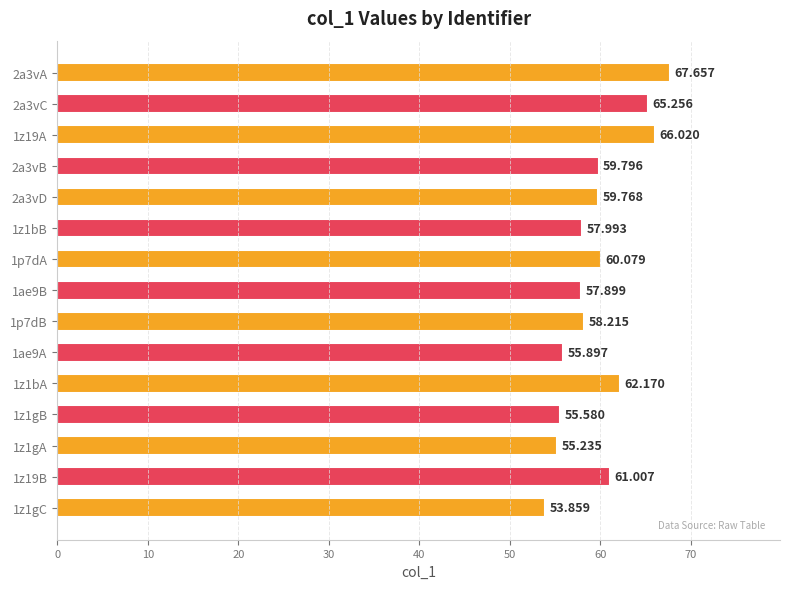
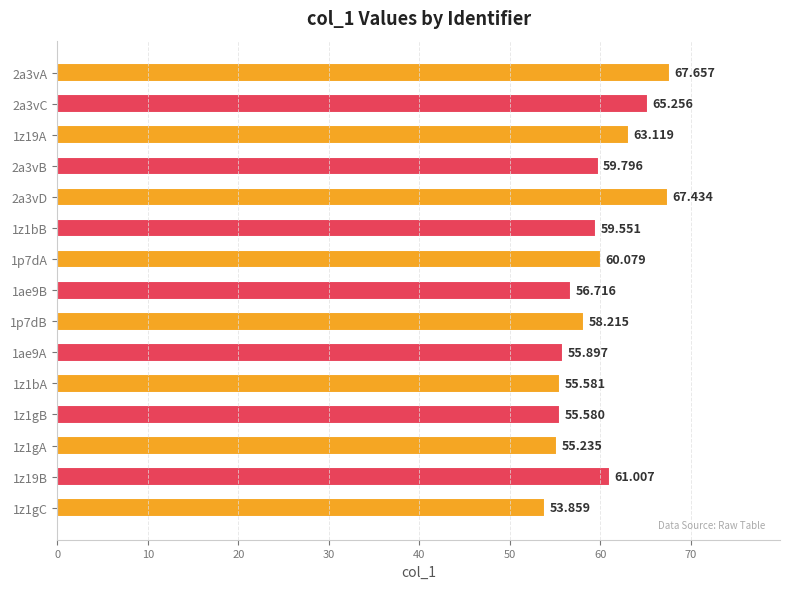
  {
    "2a3vA": 67.657,
    "2a3vC": 65.256,
-   "1z19A": 66.020,
+   "1z19A": 63.119,
    "2a3vB": 59.796,
-   "2a3vD": 59.768,
-   "1z1bB": 57.993,
+   "2a3vD": 67.434,
+   "1z1bB": 59.551,
    "1p7dA": 60.079,
-   "1ae9B": 57.899,
+   "1ae9B": 56.716,
    "1p7dB": 58.215,
    "1ae9A": 55.897,
-   "1z1bA": 62.170,
+   "1z1bA": 55.581,
    "1z1gB": 55.580,
    "1z1gA": 55.235,
    "1z19B": 61.007,
    "1z1gC": 53.859
  }
